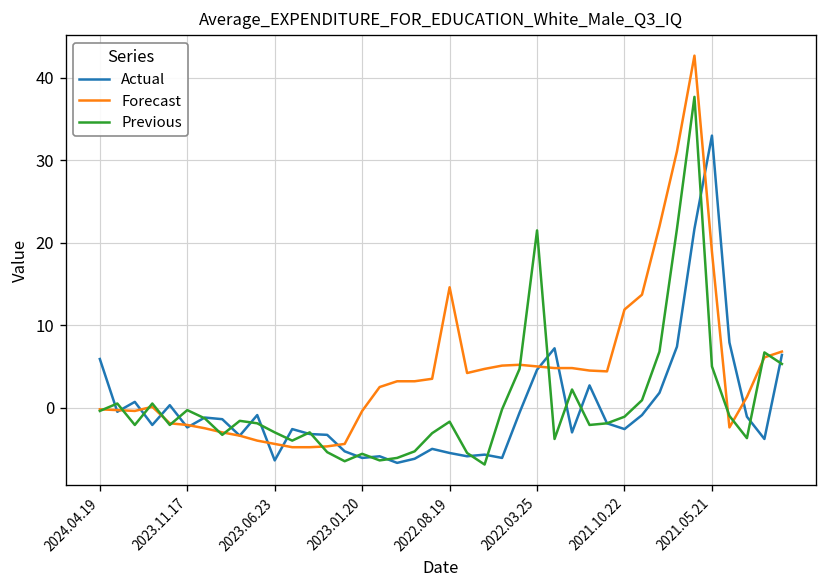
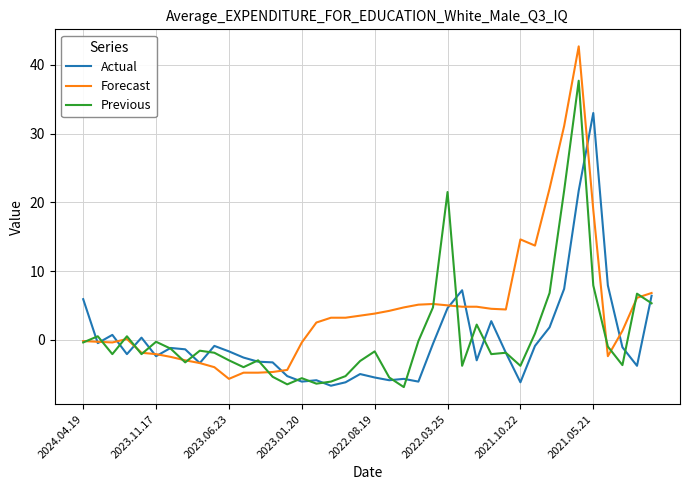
  {
    "Actual": {
      "2024.04.19": 6,
-     "2023.06.23": -6,
+     "2023.06.23": -2,
      "2023.01.20": -6,
      "2022.08.19": -6,
      "2022.03.25": 5,
-     "2021.10.22": -3,
+     "2021.10.22": -6,
      "2021.05.21": 33
    },
    "Forecast": {
-     "2023.06.23": -4,
+     "2023.06.23": -6,
      "2023.01.20": 0,
-     "2022.08.19": 15,
+     "2022.08.19": 4,
      "2022.03.25": 5,
-     "2021.10.22": 12,
+     "2021.10.22": 15,
      "2021.05.21": 19
    },
    "Previous": {
      "2023.11.17": 0,
      "2023.06.23": -3,
      "2023.01.20": -6,
      "2022.08.19": -2,
      "2022.03.25": 22,
-     "2021.10.22": -1,
-     "2021.05.21": 5
+     "2021.10.22": -4,
+     "2021.05.21": 8
    }
  }
